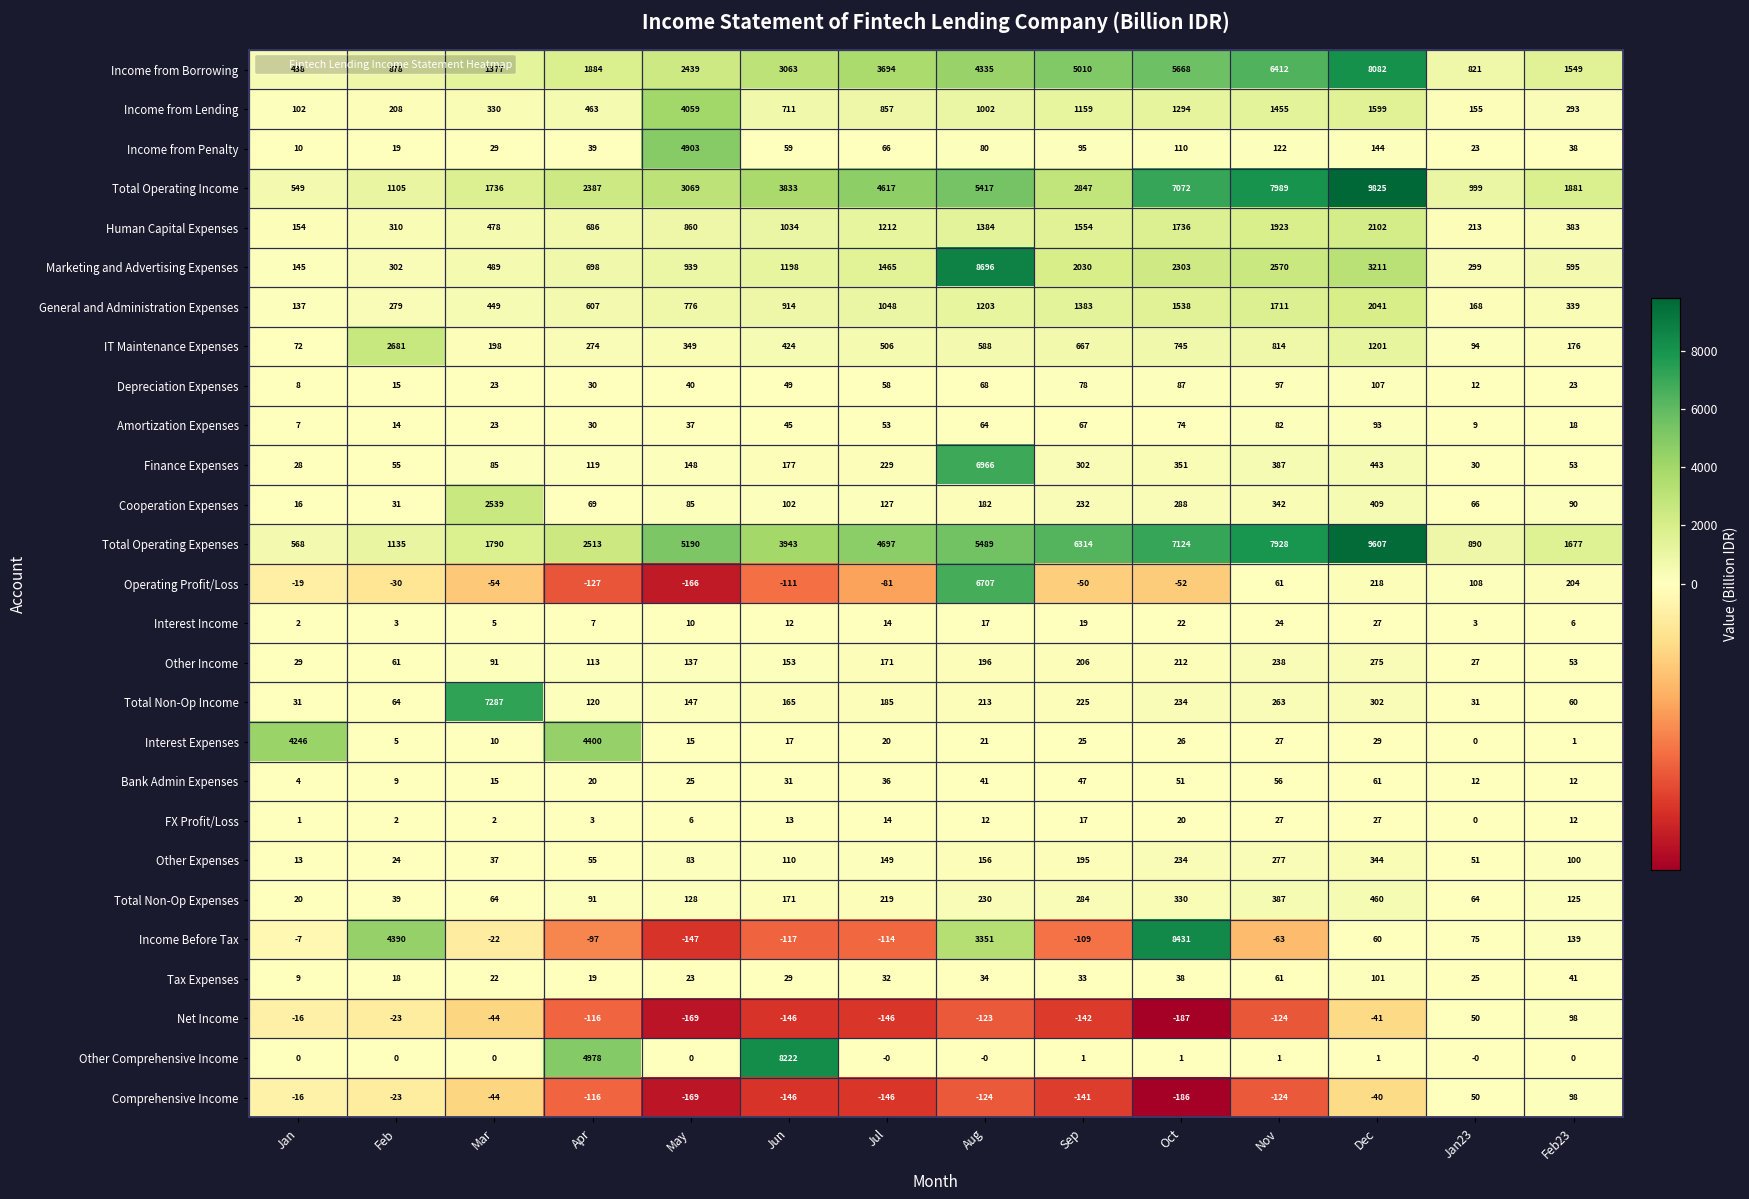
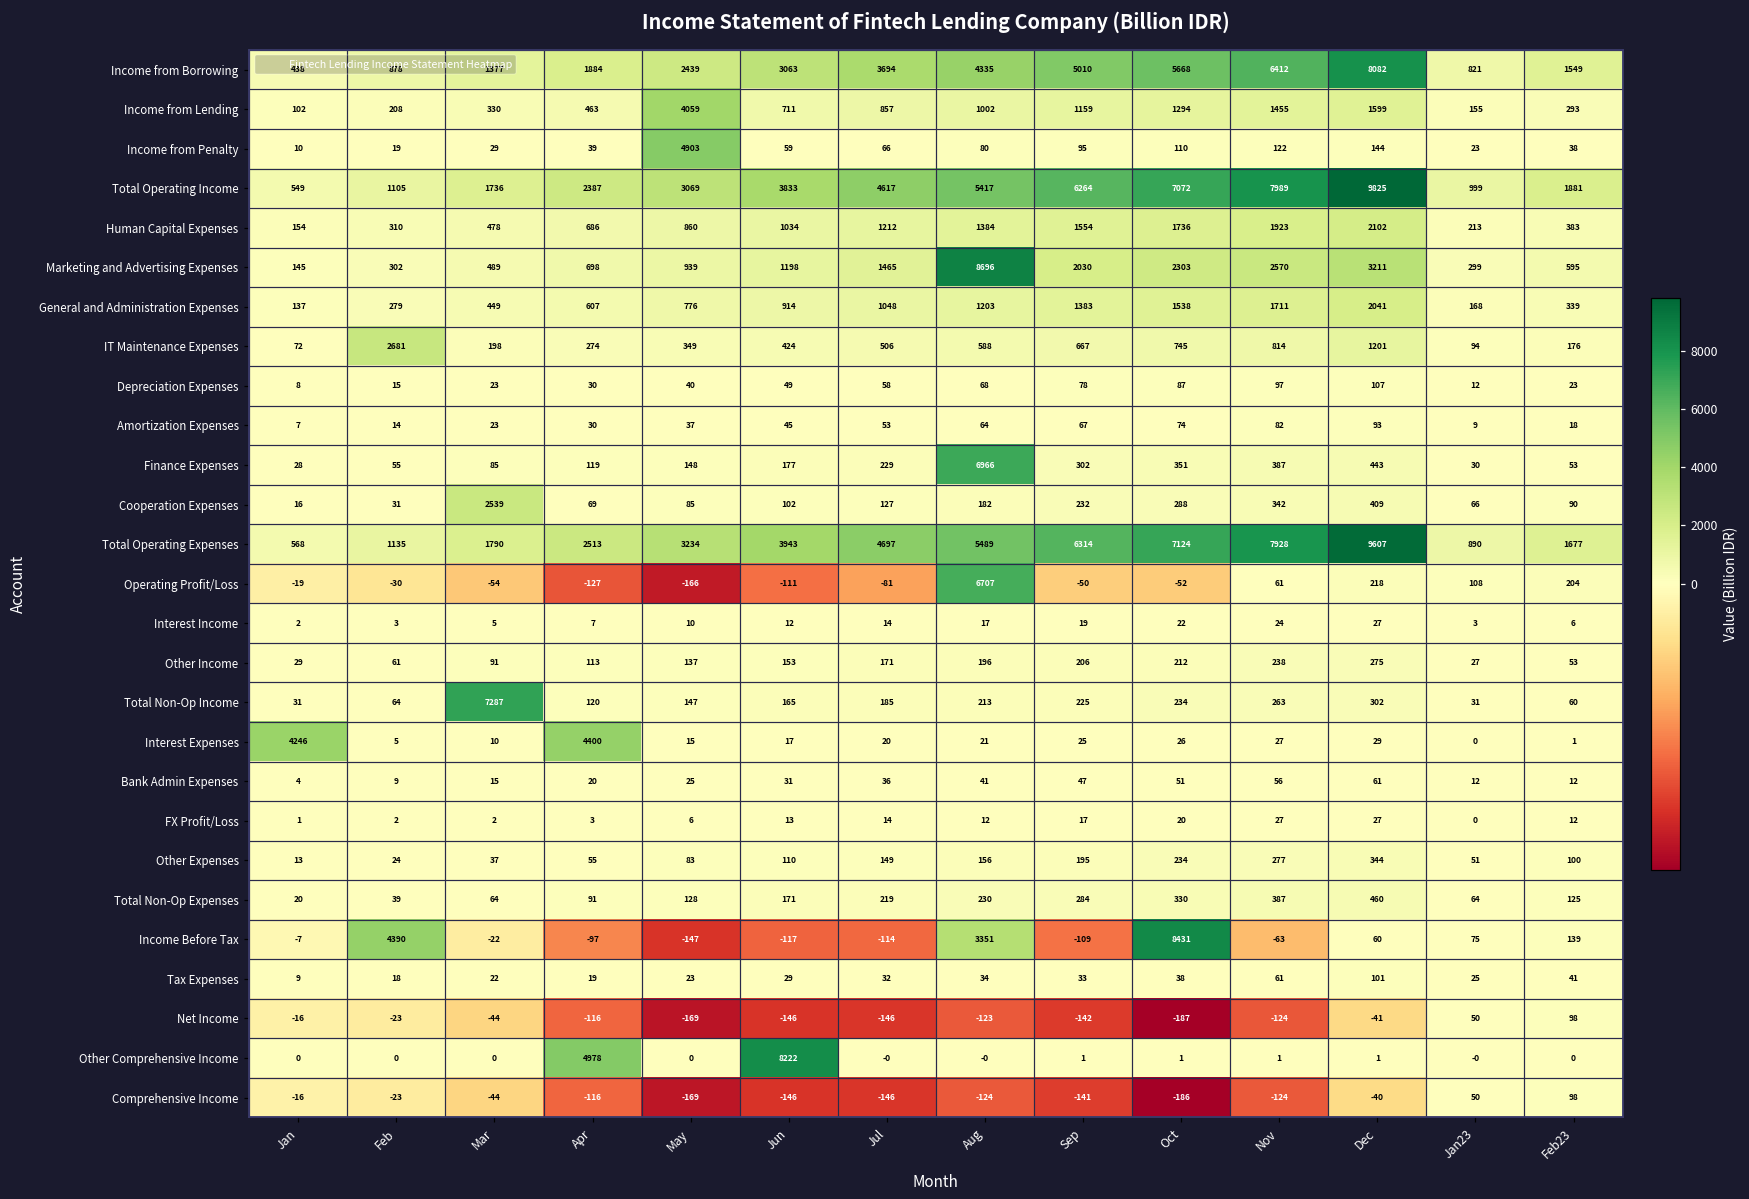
  {
    "Total Operating Income": {
      "Jan": 549,
      "Feb": 1105,
      "Mar": 1736,
      "Apr": 2387,
      "May": 3069,
      "Jun": 3833,
      "Jul": 4617,
      "Aug": 5417,
-     "Sep": 2847,
+     "Sep": 6264,
      "Oct": 7072,
      "Nov": 7989,
      "Dec": 9825,
      "Jan23": 999,
      "Feb23": 1881
    },
    "Total Operating Expenses": {
      "Jan": 568,
      "Feb": 1135,
      "Mar": 1790,
      "Apr": 2513,
-     "May": 5190,
+     "May": 3234,
      "Jun": 3943,
      "Jul": 4697,
      "Aug": 5489,
      "Sep": 6314,
      "Oct": 7124,
      "Nov": 7928,
      "Dec": 9607,
      "Jan23": 890,
      "Feb23": 1677
    }
  }
